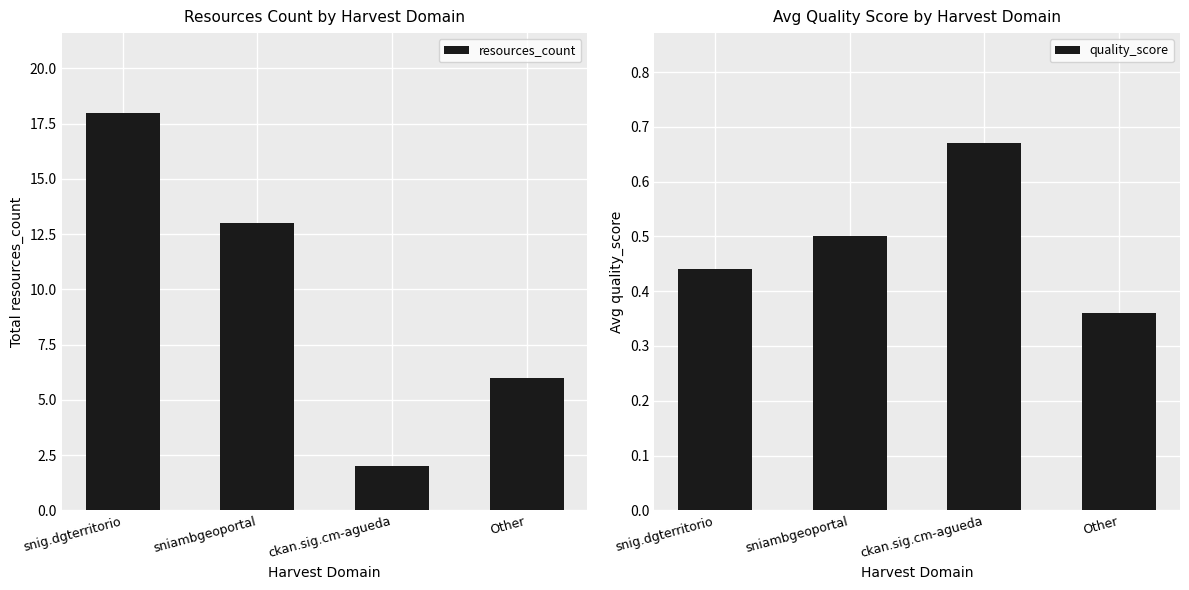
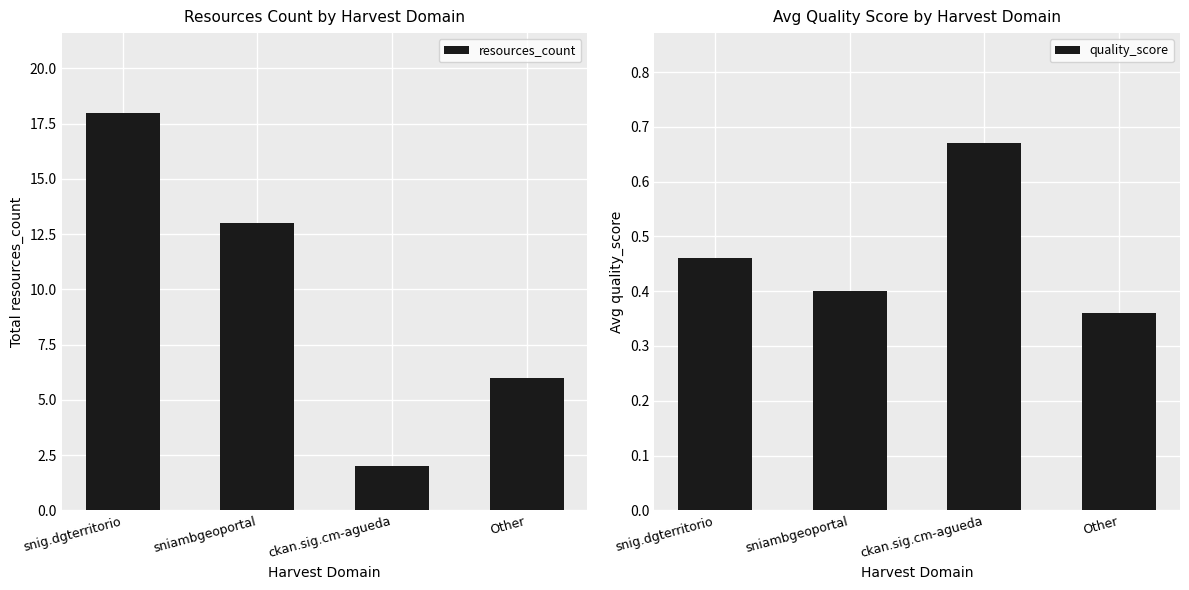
  {
    "Resources Count by Harvest Domain": {
      "snig.dgterritorio": 18.0,
      "sniambgeoportal": 13.0,
      "ckan.sig.cm-agueda": 2.0,
      "Other": 6.0
    },
    "Avg Quality Score by Harvest Domain": {
-     "snig.dgterritorio": 0.44,
-     "sniambgeoportal": 0.5,
+     "snig.dgterritorio": 0.46,
+     "sniambgeoportal": 0.4,
      "ckan.sig.cm-agueda": 0.67,
      "Other": 0.36
    }
  }
